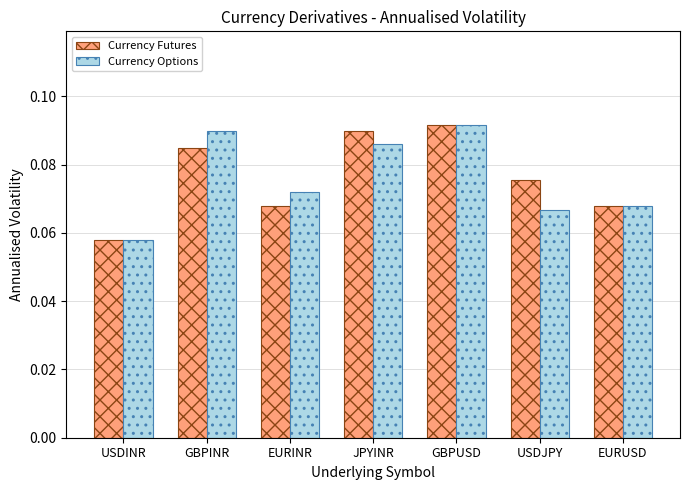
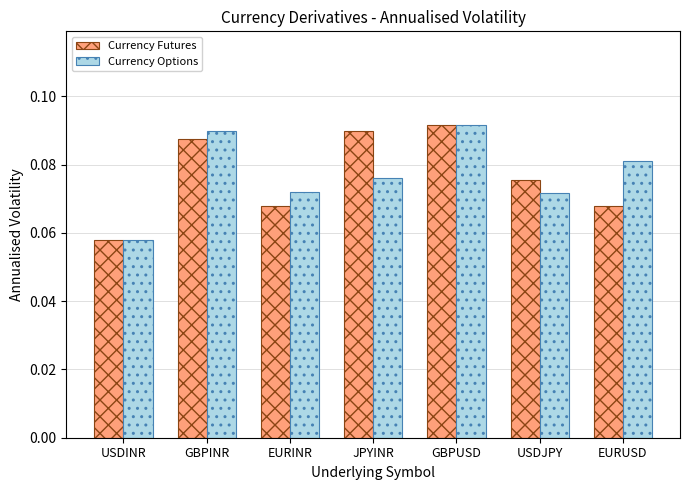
  {
    "Currency Futures": {
      "USDINR": 0.058,
-     "GBPINR": 0.085,
+     "GBPINR": 0.088,
      "EURINR": 0.068,
      "JPYINR": 0.090,
      "GBPUSD": 0.092,
      "USDJPY": 0.075,
      "EURUSD": 0.068
    },
    "Currency Options": {
      "USDINR": 0.058,
      "GBPINR": 0.090,
      "EURINR": 0.072,
-     "JPYINR": 0.086,
+     "JPYINR": 0.076,
      "GBPUSD": 0.092,
-     "USDJPY": 0.067,
-     "EURUSD": 0.068
+     "USDJPY": 0.072,
+     "EURUSD": 0.081
    }
  }
